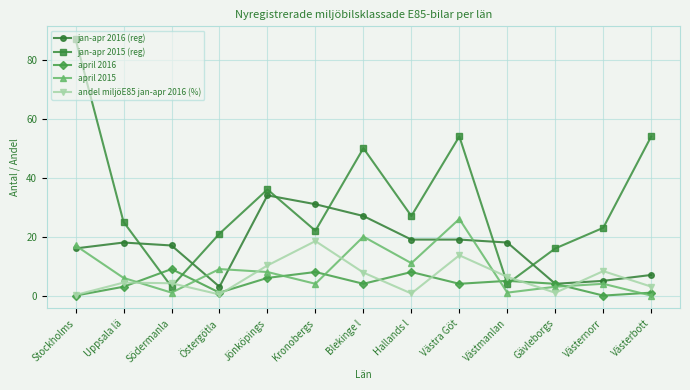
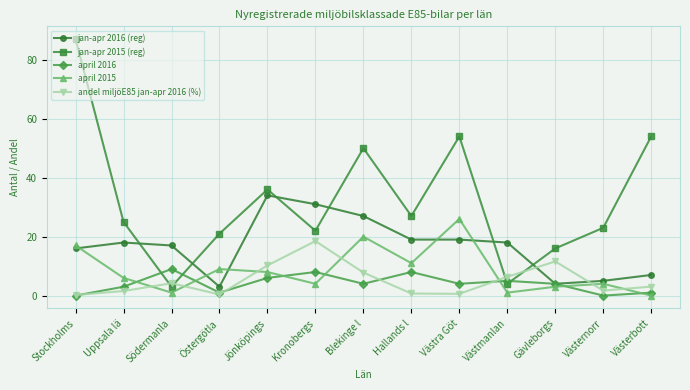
  {
    "andel miljöE85 jan-apr 2016 (%)": {
-     "Uppsala lä": 4,
+     "Uppsala lä": 2,
      "Södermanla": 4,
      "Jönköpings": 10,
      "Kronobergs": 18,
      "Blekinge l": 8,
      "Hallands l": 1,
-     "Västra Göt": 14,
+     "Västra Göt": 1,
      "Västmanlan": 6,
-     "Gävleborgs": 1,
-     "Västernorr": 8,
+     "Gävleborgs": 12,
+     "Västernorr": 2,
      "Västerbott": 3
    }
  }
